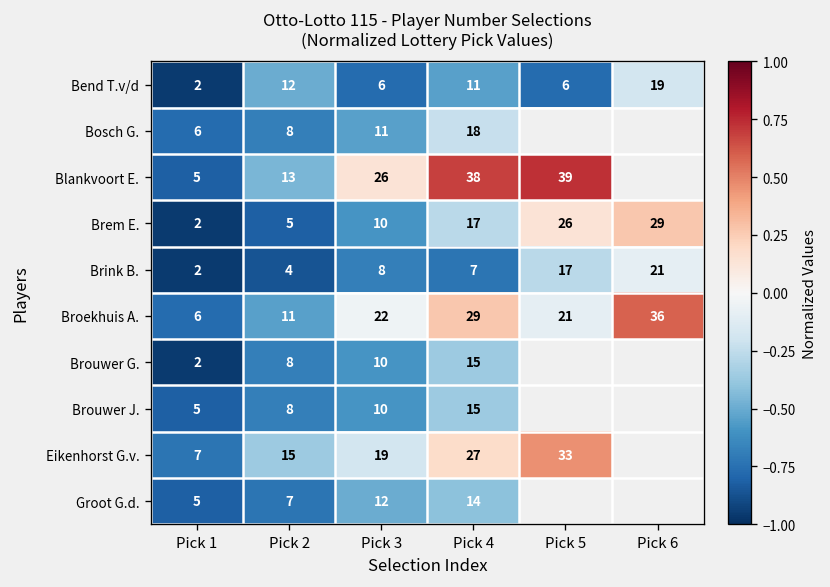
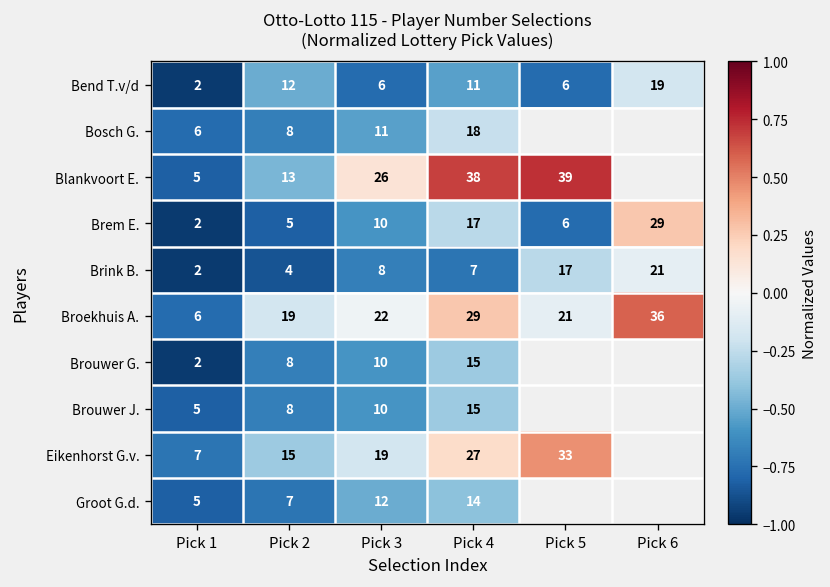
  {
    "Bend T.v/d": {
      "Pick 1": 2,
      "Pick 2": 12,
      "Pick 3": 6,
      "Pick 4": 11,
      "Pick 5": 6,
      "Pick 6": 19
    },
    "Bosch G.": {
      "Pick 1": 6,
      "Pick 2": 8,
      "Pick 3": 11,
      "Pick 4": 18
    },
    "Blankvoort E.": {
      "Pick 1": 5,
      "Pick 2": 13,
      "Pick 3": 26,
      "Pick 4": 38,
      "Pick 5": 39
    },
    "Brem E.": {
      "Pick 1": 2,
      "Pick 2": 5,
      "Pick 3": 10,
      "Pick 4": 17,
-     "Pick 5": 26,
+     "Pick 5": 6,
      "Pick 6": 29
    },
    "Brink B.": {
      "Pick 1": 2,
      "Pick 2": 4,
      "Pick 3": 8,
      "Pick 4": 7,
      "Pick 5": 17,
      "Pick 6": 21
    },
    "Broekhuis A.": {
      "Pick 1": 6,
-     "Pick 2": 11,
+     "Pick 2": 19,
      "Pick 3": 22,
      "Pick 4": 29,
      "Pick 5": 21,
      "Pick 6": 36
    },
    "Brouwer G.": {
      "Pick 1": 2,
      "Pick 2": 8,
      "Pick 3": 10,
      "Pick 4": 15
    },
    "Brouwer J.": {
      "Pick 1": 5,
      "Pick 2": 8,
      "Pick 3": 10,
      "Pick 4": 15
    },
    "Eikenhorst G.v.": {
      "Pick 1": 7,
      "Pick 2": 15,
      "Pick 3": 19,
      "Pick 4": 27,
      "Pick 5": 33
    },
    "Groot G.d.": {
      "Pick 1": 5,
      "Pick 2": 7,
      "Pick 3": 12,
      "Pick 4": 14
    }
  }
